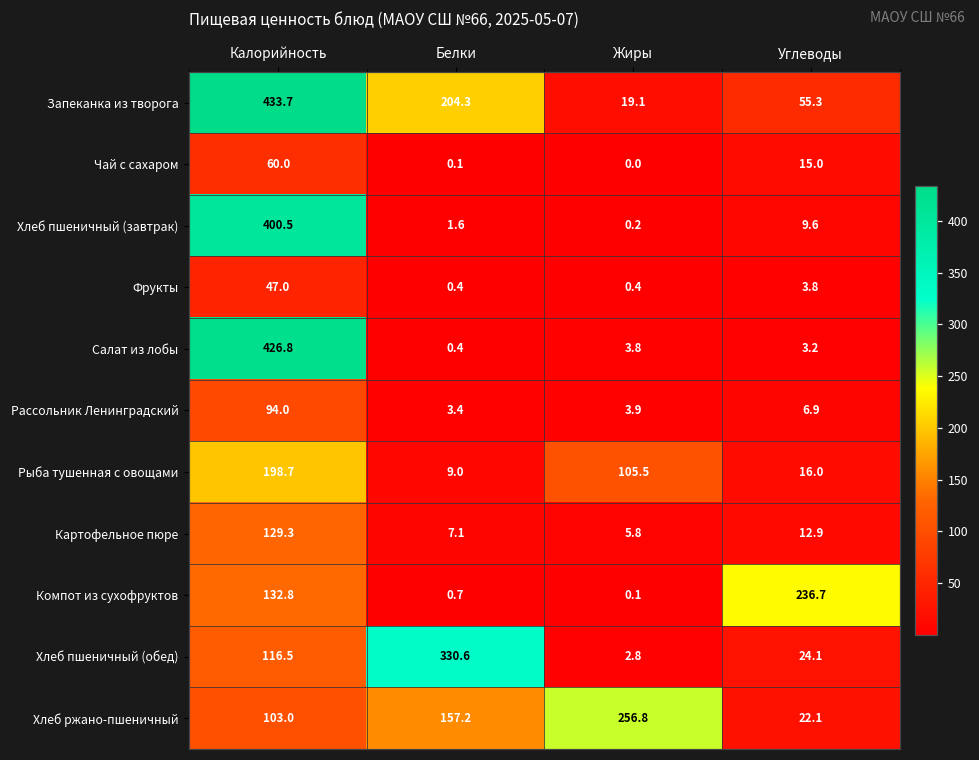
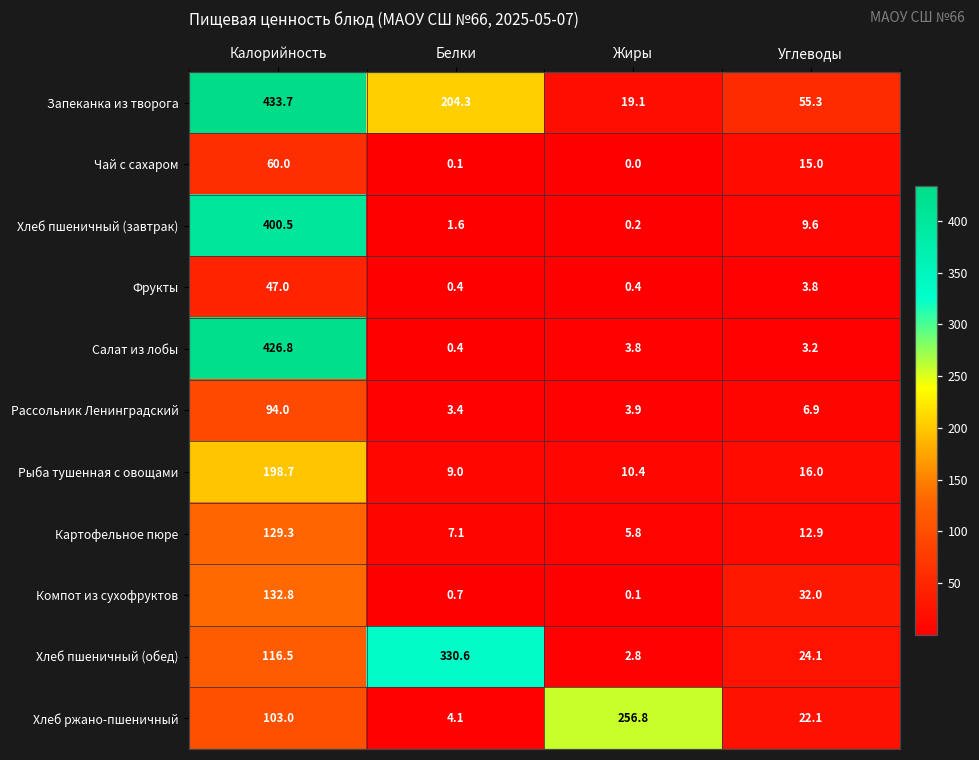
  {
    "Запеканка из творога": {
      "Калорийность": 433.7,
      "Белки": 204.3,
      "Жиры": 19.1,
      "Углеводы": 55.3
    },
    "Чай с сахаром": {
      "Калорийность": 60.0,
      "Белки": 0.1,
      "Жиры": 0.0,
      "Углеводы": 15.0
    },
    "Хлеб пшеничный (завтрак)": {
      "Калорийность": 400.5,
      "Белки": 1.6,
      "Жиры": 0.2,
      "Углеводы": 9.6
    },
    "Фрукты": {
      "Калорийность": 47.0,
      "Белки": 0.4,
      "Жиры": 0.4,
      "Углеводы": 3.8
    },
    "Салат из лобы": {
      "Калорийность": 426.8,
      "Белки": 0.4,
      "Жиры": 3.8,
      "Углеводы": 3.2
    },
    "Рассольник Ленинградский": {
      "Калорийность": 94.0,
      "Белки": 3.4,
      "Жиры": 3.9,
      "Углеводы": 6.9
    },
    "Рыба тушенная с овощами": {
      "Калорийность": 198.7,
      "Белки": 9.0,
-     "Жиры": 105.5,
+     "Жиры": 10.4,
      "Углеводы": 16.0
    },
    "Картофельное пюре": {
      "Калорийность": 129.3,
      "Белки": 7.1,
      "Жиры": 5.8,
      "Углеводы": 12.9
    },
    "Компот из сухофруктов": {
      "Калорийность": 132.8,
      "Белки": 0.7,
      "Жиры": 0.1,
-     "Углеводы": 236.7
+     "Углеводы": 32.0
    },
    "Хлеб пшеничный (обед)": {
      "Калорийность": 116.5,
      "Белки": 330.6,
      "Жиры": 2.8,
      "Углеводы": 24.1
    },
    "Хлеб ржано-пшеничный": {
      "Калорийность": 103.0,
-     "Белки": 157.2,
+     "Белки": 4.1,
      "Жиры": 256.8,
      "Углеводы": 22.1
    }
  }
